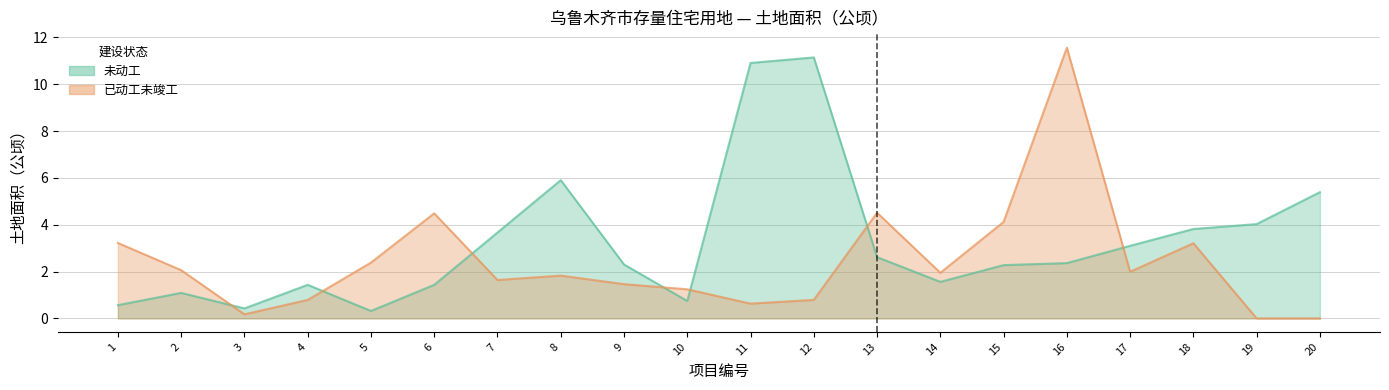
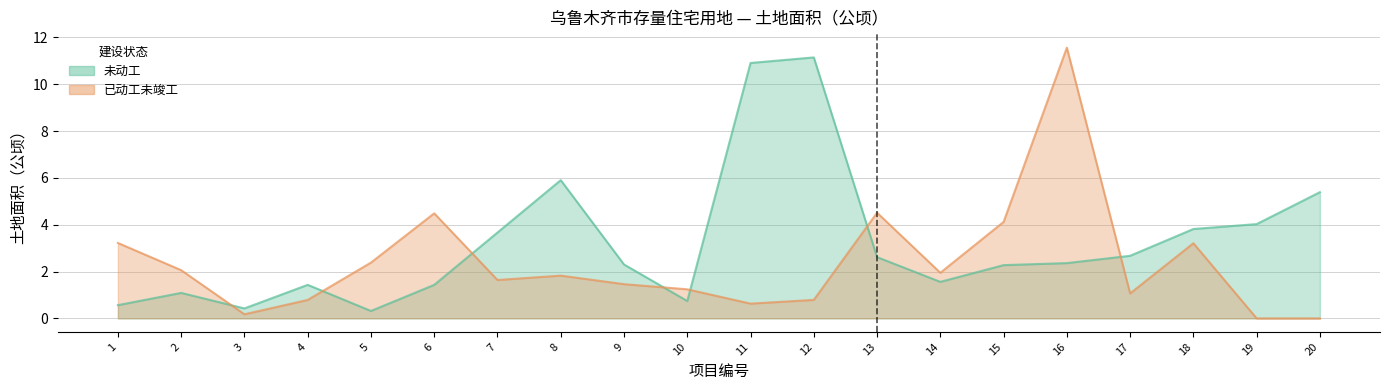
  {
    "未动工": {
      "1": 0.6,
      "2": 1.1,
      "3": 0.4,
      "4": 1.4,
      "5": 0.3,
      "6": 1.4,
      "7": 3.7,
      "8": 5.9,
      "9": 2.3,
      "10": 0.7,
      "11": 10.9,
      "12": 11.1,
      "13": 2.6,
      "14": 1.6,
      "15": 2.3,
      "16": 2.4,
-     "17": 3.1,
+     "17": 2.7,
      "18": 3.8,
      "19": 4.0,
      "20": 5.4
    },
    "已动工未竣工": {
      "1": 3.2,
      "2": 2.1,
      "3": 0.2,
      "4": 0.8,
      "5": 2.4,
      "6": 4.5,
      "7": 1.6,
      "8": 1.8,
      "9": 1.5,
      "10": 1.2,
      "11": 0.6,
      "12": 0.8,
      "13": 4.5,
      "14": 1.9,
      "15": 4.1,
      "16": 11.6,
-     "17": 2.0,
+     "17": 1.1,
      "18": 3.2,
      "19": 0.0,
      "20": 0.0
    }
  }
